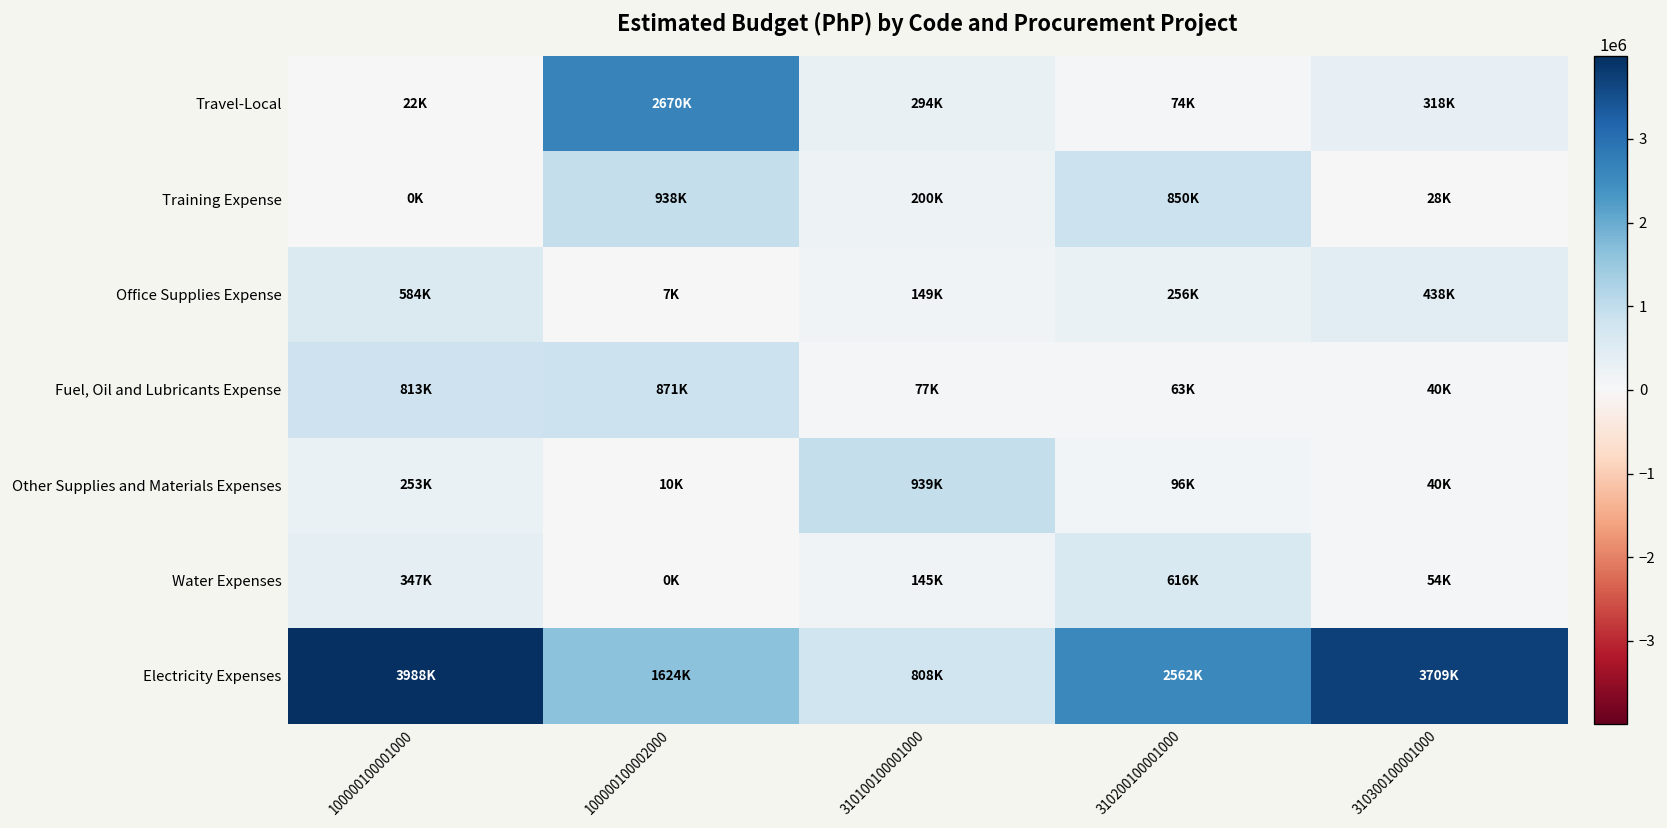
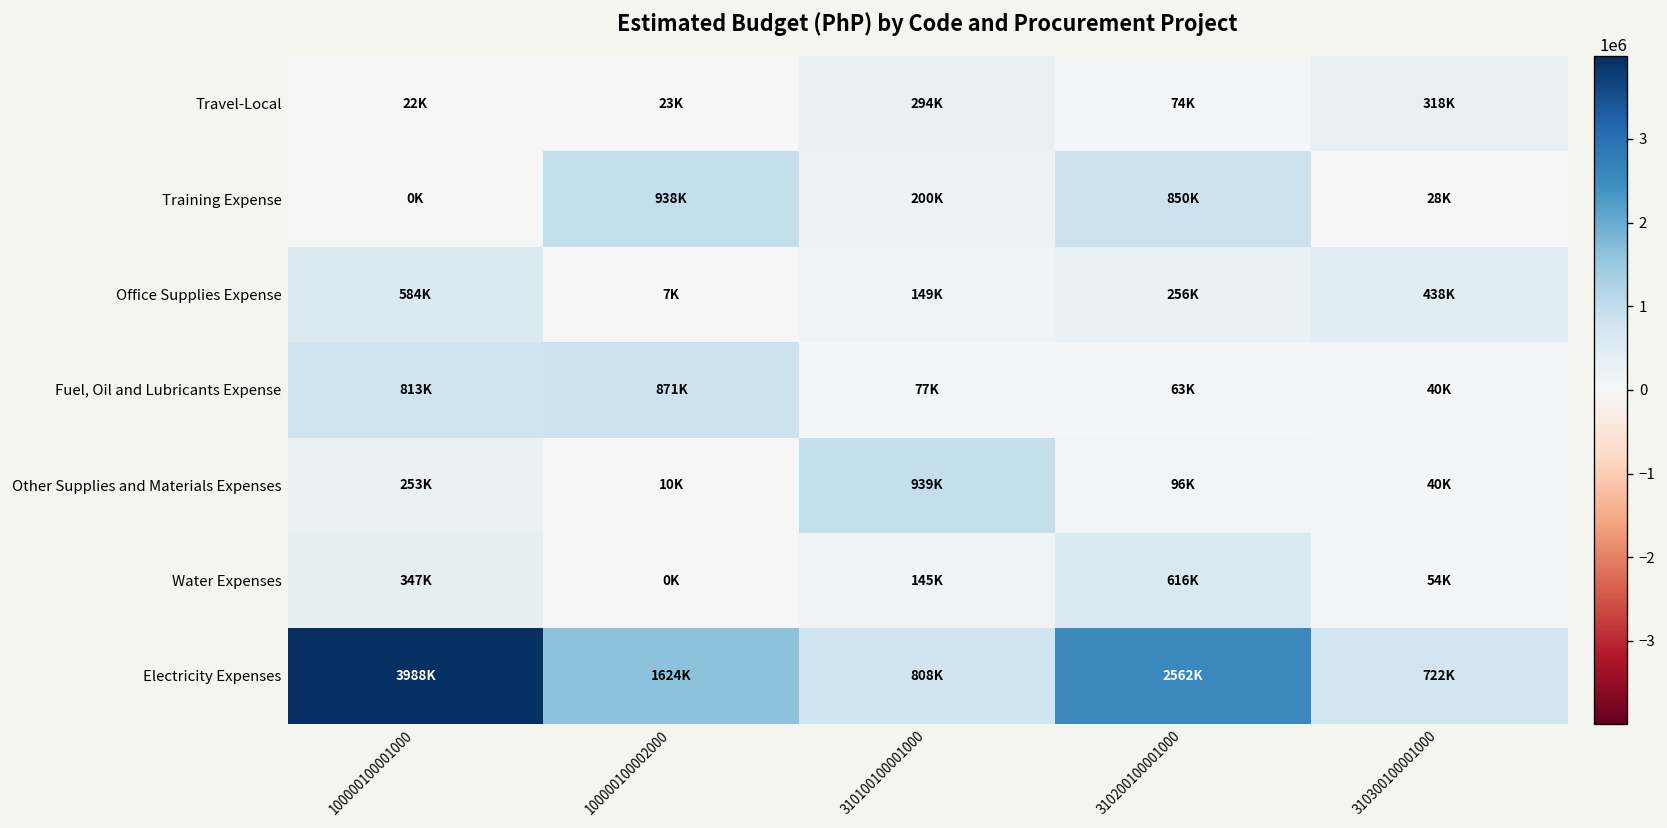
  {
    "Travel-Local": {
      "100000100001000": "22K",
-     "100000100002000": "2670K",
+     "100000100002000": "23K",
      "310100100001000": "294K",
      "310200100001000": "74K",
      "310300100001000": "318K"
    },
    "Training Expense": {
      "100000100001000": "0K",
      "100000100002000": "938K",
      "310100100001000": "200K",
      "310200100001000": "850K",
      "310300100001000": "28K"
    },
    "Office Supplies Expense": {
      "100000100001000": "584K",
      "100000100002000": "7K",
      "310100100001000": "149K",
      "310200100001000": "256K",
      "310300100001000": "438K"
    },
    "Fuel, Oil and Lubricants Expense": {
      "100000100001000": "813K",
      "100000100002000": "871K",
      "310100100001000": "77K",
      "310200100001000": "63K",
      "310300100001000": "40K"
    },
    "Other Supplies and Materials Expenses": {
      "100000100001000": "253K",
      "100000100002000": "10K",
      "310100100001000": "939K",
      "310200100001000": "96K",
      "310300100001000": "40K"
    },
    "Water Expenses": {
      "100000100001000": "347K",
      "100000100002000": "0K",
      "310100100001000": "145K",
      "310200100001000": "616K",
      "310300100001000": "54K"
    },
    "Electricity Expenses": {
      "100000100001000": "3988K",
      "100000100002000": "1624K",
      "310100100001000": "808K",
      "310200100001000": "2562K",
-     "310300100001000": "3709K"
+     "310300100001000": "722K"
    }
  }
